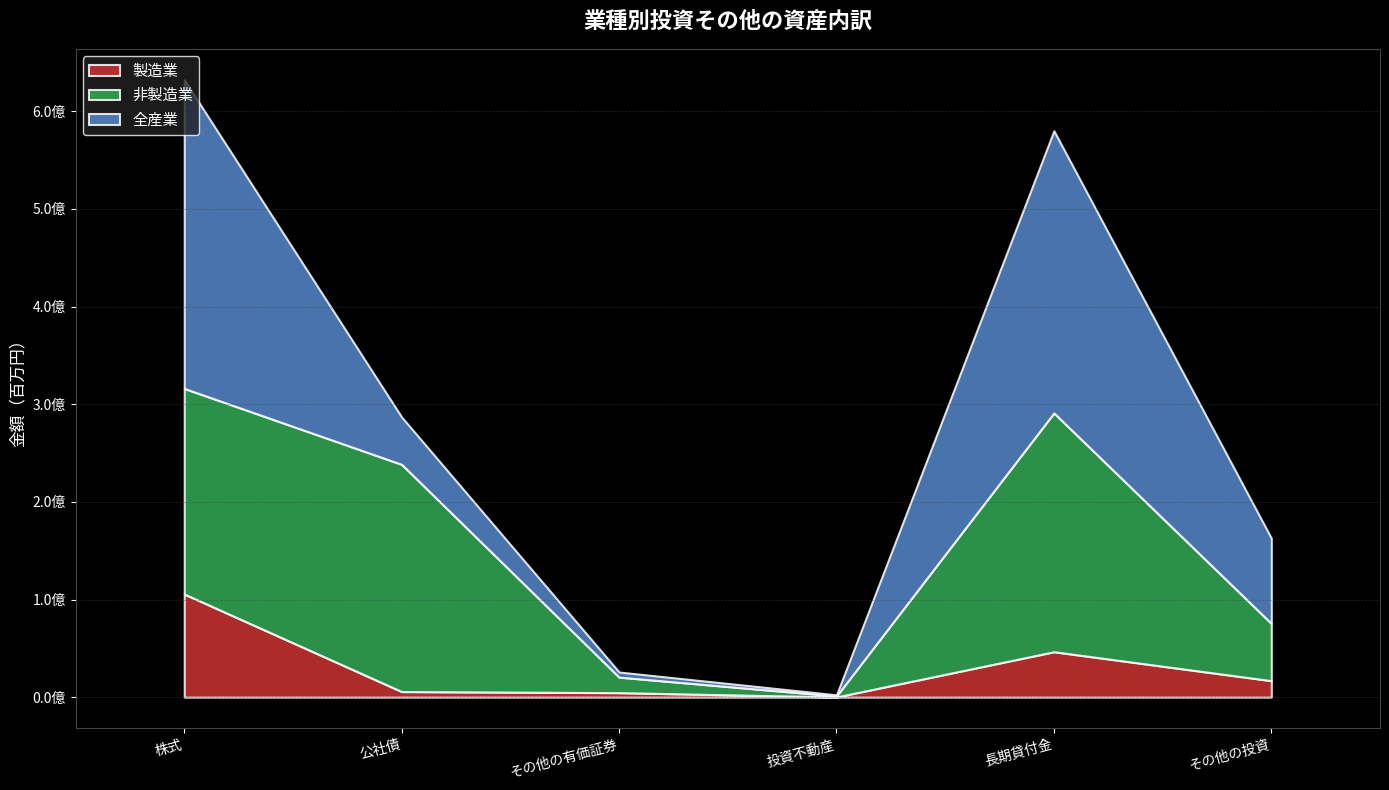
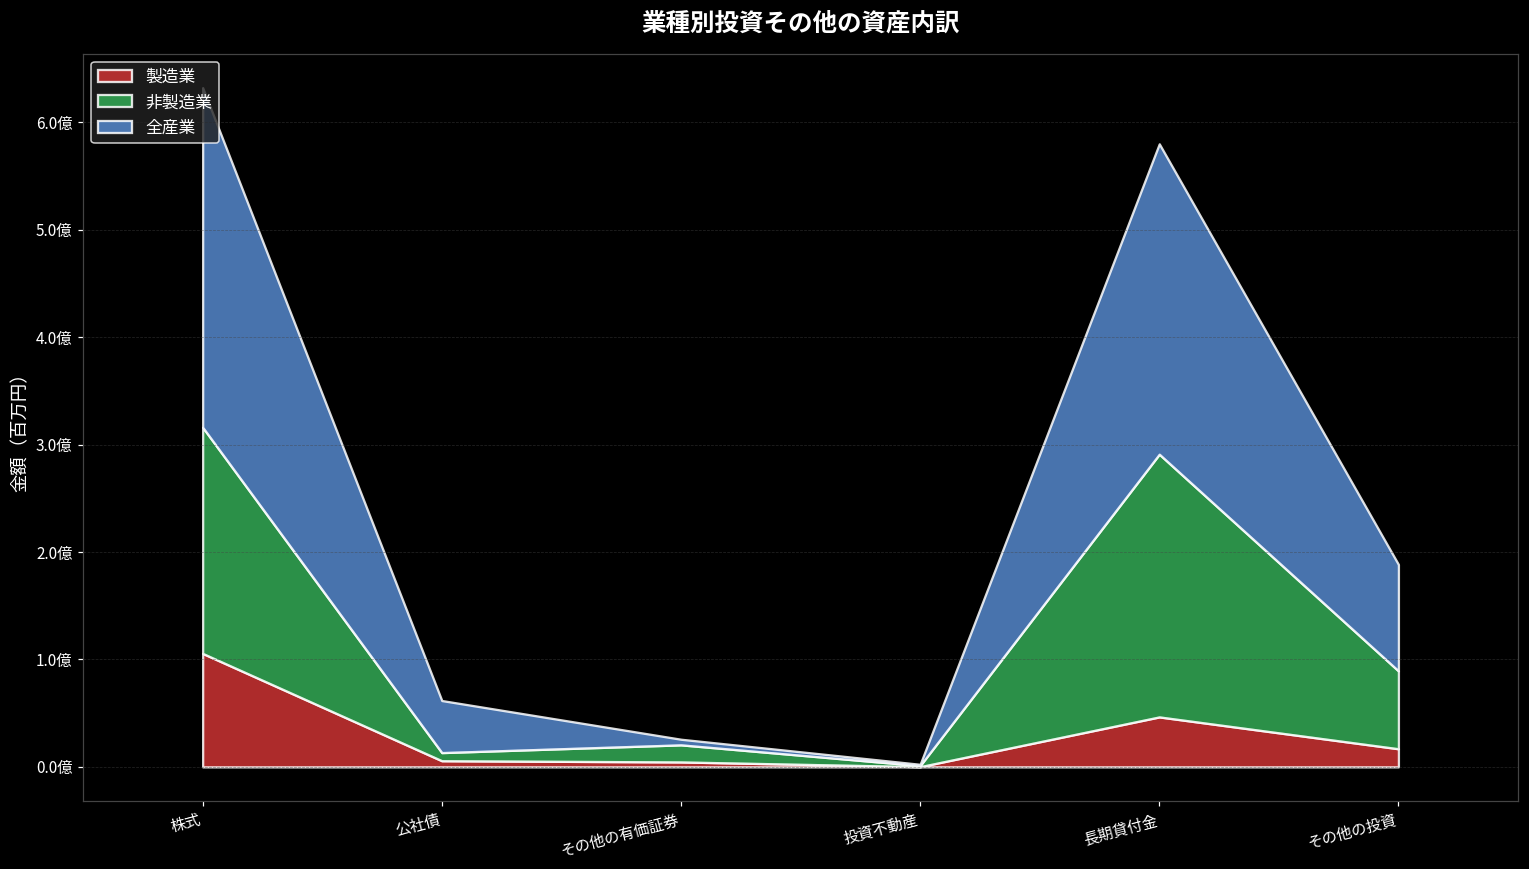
  {
    "製造業": {
      "株式": "1.1億",
      "公社債": "0.1億",
      "その他の有価証券": "0.0億",
      "長期貸付金": "0.5億",
      "その他の投資": "0.2億"
    },
    "非製造業": {
      "株式": "2.1億",
-     "公社債": "2.3億",
+     "公社債": "0.1億",
      "その他の有価証券": "0.2億",
      "長期貸付金": "2.4億",
-     "その他の投資": "0.6億"
+     "その他の投資": "0.7億"
    },
    "全産業": {
      "公社債": "0.5億",
      "その他の有価証券": "0.1億",
      "長期貸付金": "2.9億",
-     "その他の投資": "0.9億"
+     "その他の投資": "1.0億"
    }
  }
